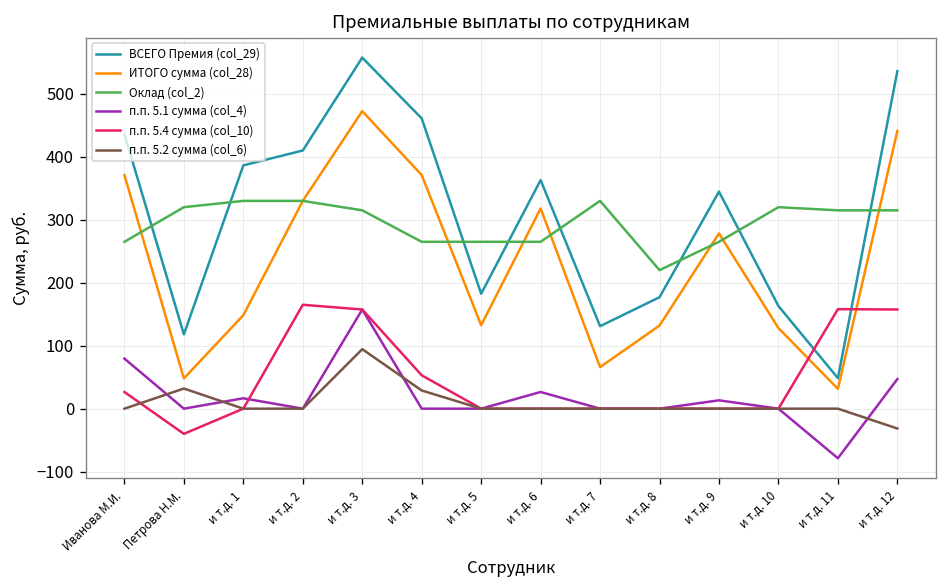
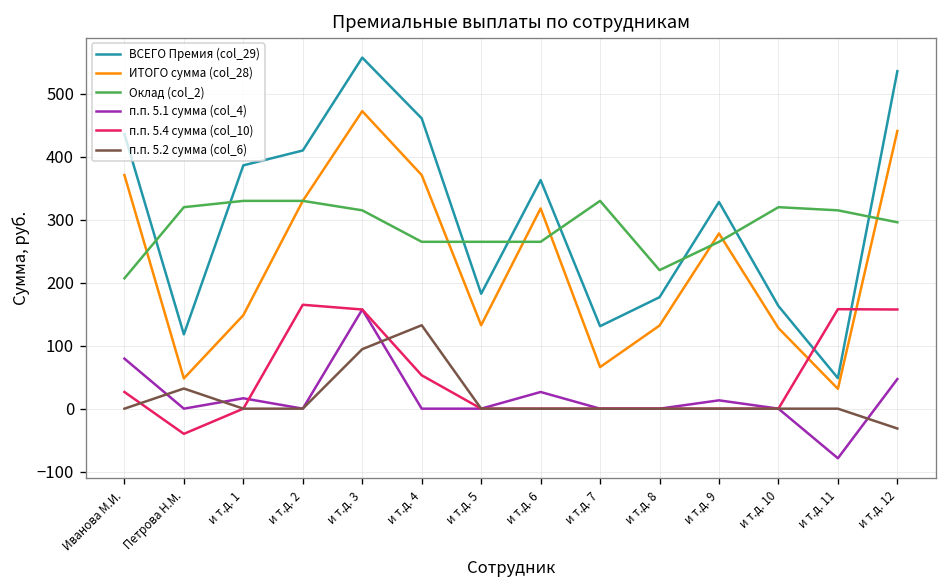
  {
    "ВСЕГО Премия (col_29)": {
      "Петрова Н.М.": 120,
      "и т.д. 1": 390,
      "и т.д. 2": 410,
      "и т.д. 3": 560,
      "и т.д. 4": 460,
      "и т.д. 5": 180,
      "и т.д. 6": 360,
      "и т.д. 7": 130,
      "и т.д. 8": 180,
-     "и т.д. 9": 340,
+     "и т.д. 9": 330,
      "и т.д. 10": 160,
      "и т.д. 11": 50,
      "и т.д. 12": 540
    },
    "ИТОГО сумма (col_28)": {
      "Иванова М.И.": 370,
      "Петрова Н.М.": 50,
      "и т.д. 1": 150,
      "и т.д. 3": 470,
      "и т.д. 4": 370,
      "и т.д. 5": 130,
      "и т.д. 6": 320,
      "и т.д. 7": 70,
      "и т.д. 8": 130,
      "и т.д. 9": 280,
      "и т.д. 10": 130,
      "и т.д. 11": 30,
      "и т.д. 12": 440
    },
    "Оклад (col_2)": {
-     "Иванова М.И.": 270,
+     "Иванова М.И.": 210,
      "Петрова Н.М.": 320,
      "и т.д. 1": 330,
      "и т.д. 3": 320,
      "и т.д. 4": 270,
      "и т.д. 5": 270,
      "и т.д. 6": 270,
      "и т.д. 7": 330,
      "и т.д. 8": 220,
      "и т.д. 9": 270,
      "и т.д. 10": 320,
      "и т.д. 11": 320,
-     "и т.д. 12": 320
+     "и т.д. 12": 300
    },
    "п.п. 5.1 сумма (col_4)": {
      "Иванова М.И.": 80,
      "Петрова Н.М.": 0,
      "и т.д. 1": 20,
      "и т.д. 4": 0,
      "и т.д. 6": 30,
      "и т.д. 9": 10,
      "и т.д. 11": -80,
      "и т.д. 12": 50
    },
    "п.п. 5.4 сумма (col_10)": {
      "Иванова М.И.": 30,
      "Петрова Н.М.": -40,
      "и т.д. 2": 170,
      "и т.д. 4": 50,
      "и т.д. 11": 160,
      "и т.д. 12": 160
    },
    "п.п. 5.2 сумма (col_6)": {
      "Иванова М.И.": 0,
      "Петрова Н.М.": 30,
      "и т.д. 3": 90,
-     "и т.д. 4": 30,
+     "и т.д. 4": 130,
      "и т.д. 11": 0,
      "и т.д. 12": -30
    }
  }
